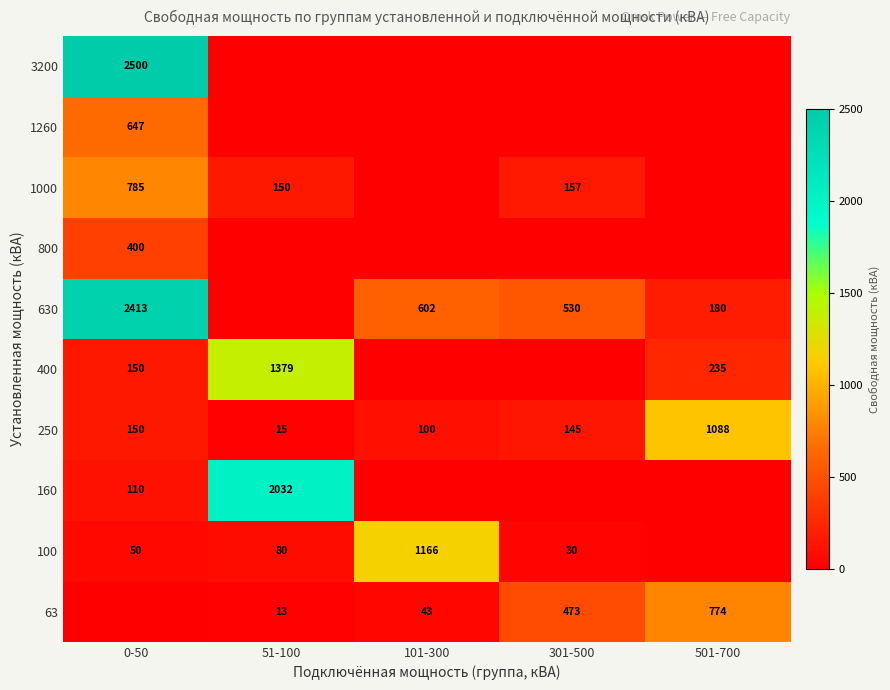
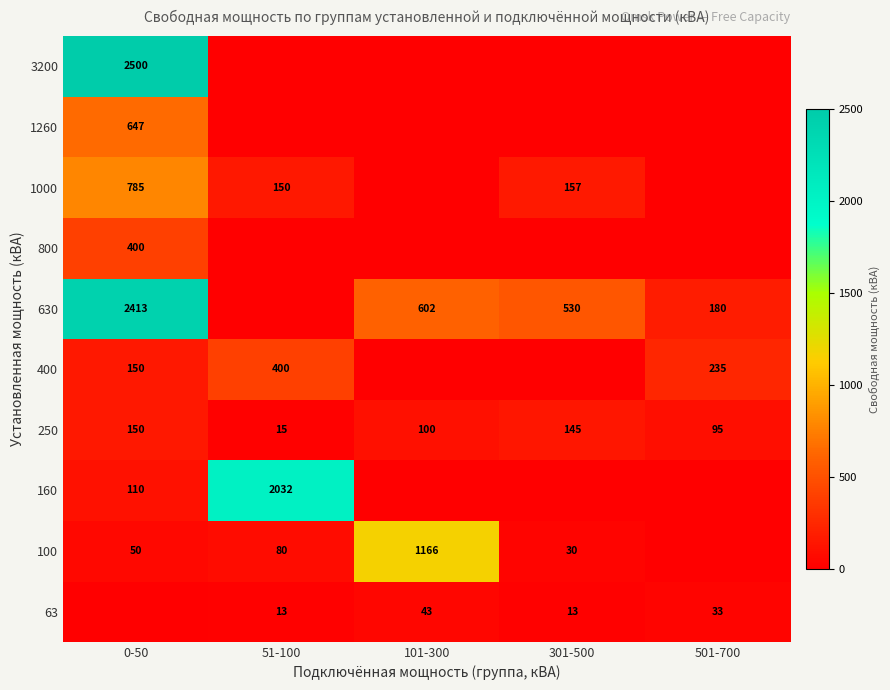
  {
    "3200": {
      "0-50": 2500
    },
    "1260": {
      "0-50": 647
    },
    "1000": {
      "0-50": 785,
      "51-100": 150,
      "301-500": 157
    },
    "800": {
      "0-50": 400
    },
    "630": {
      "0-50": 2413,
      "101-300": 602,
      "301-500": 530,
      "501-700": 180
    },
    "400": {
      "0-50": 150,
-     "51-100": 1379,
+     "51-100": 400,
      "501-700": 235
    },
    "250": {
      "0-50": 150,
      "51-100": 15,
      "101-300": 100,
      "301-500": 145,
-     "501-700": 1088
+     "501-700": 95
    },
    "160": {
      "0-50": 110,
      "51-100": 2032
    },
    "100": {
      "0-50": 50,
      "51-100": 80,
      "101-300": 1166,
      "301-500": 30
    },
    "63": {
      "51-100": 13,
      "101-300": 43,
-     "301-500": 473,
-     "501-700": 774
+     "301-500": 13,
+     "501-700": 33
    }
  }
